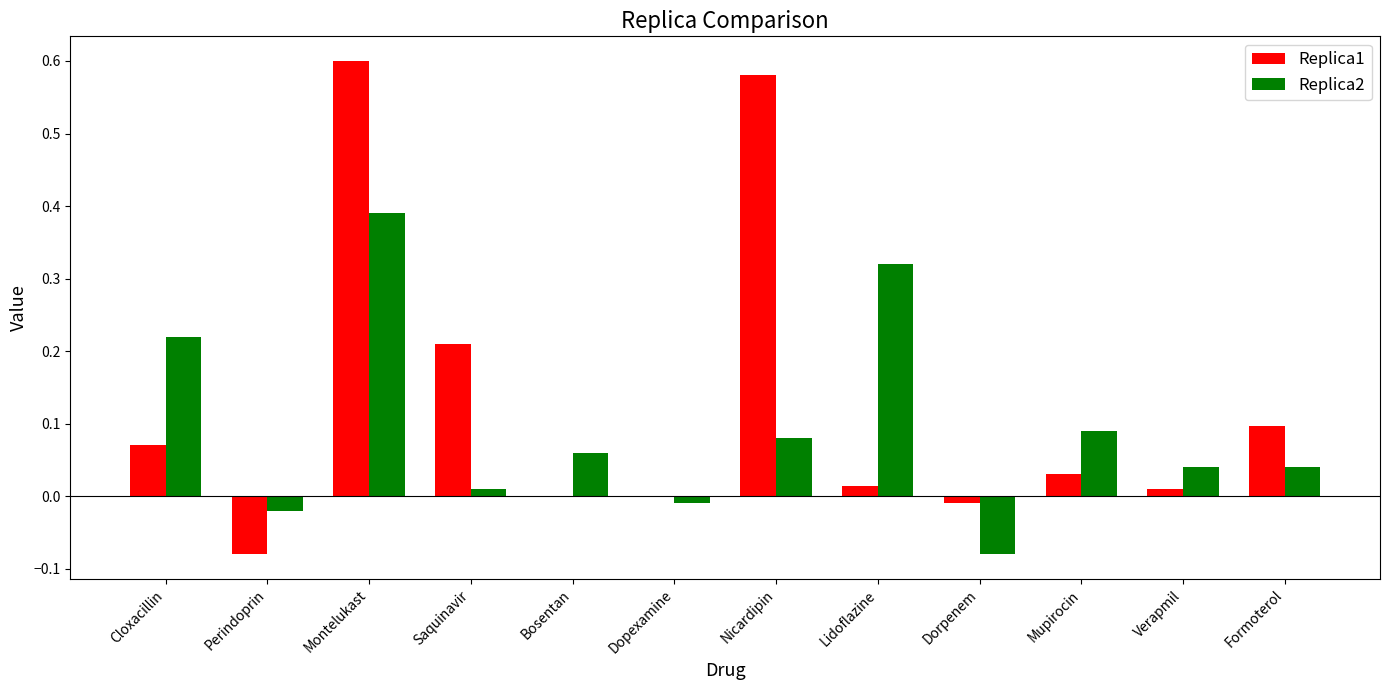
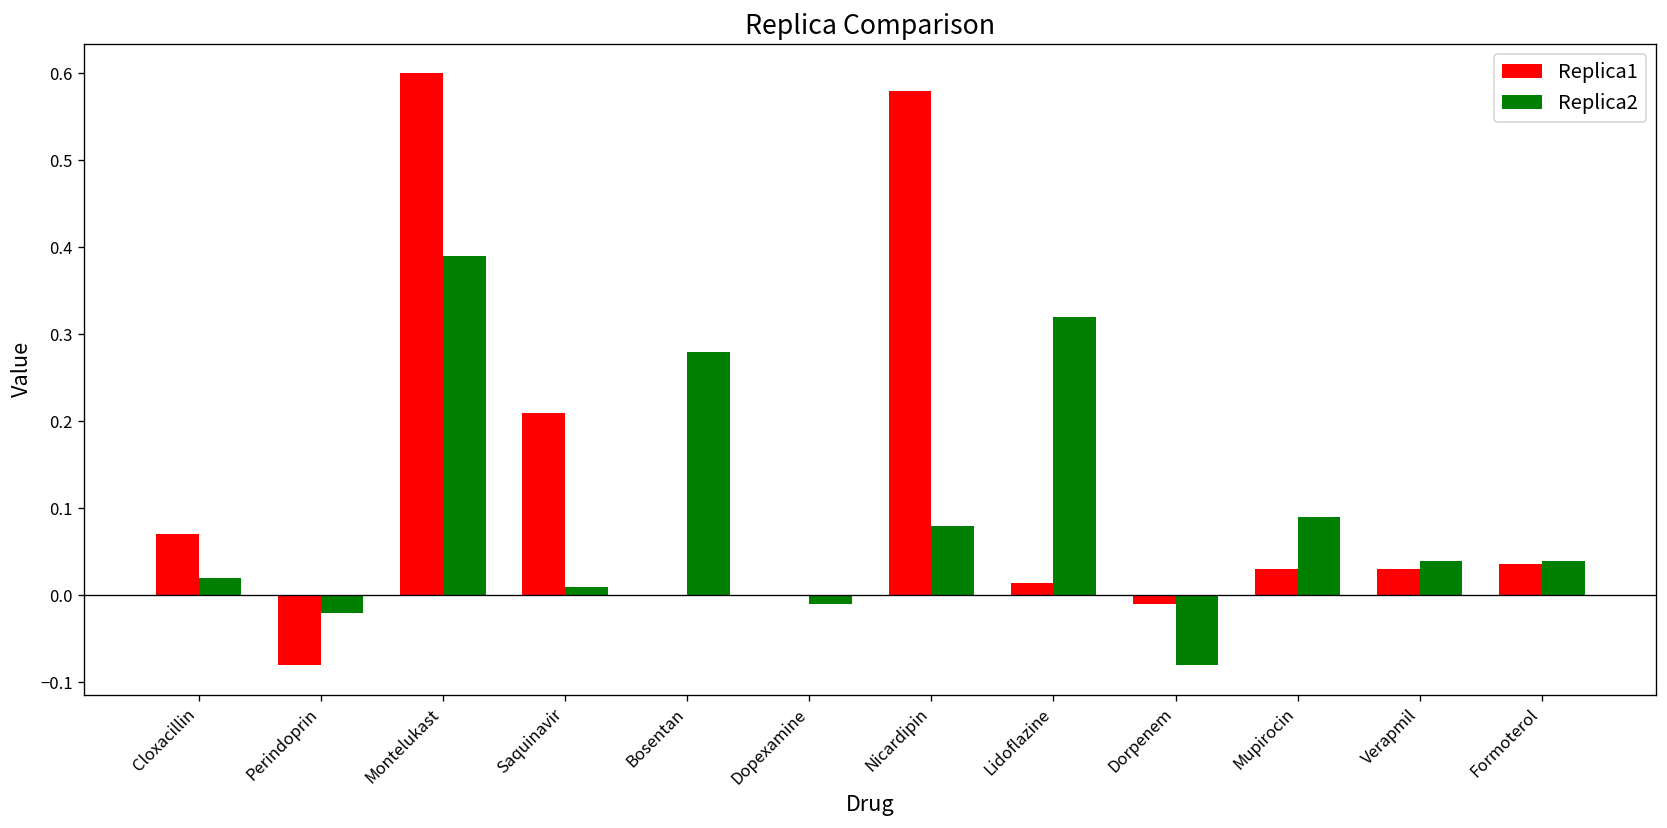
  {
    "Replica1": {
      "Cloxacillin": 0.07,
      "Perindoprin": -0.08,
      "Montelukast": 0.60,
      "Saquinavir": 0.21,
      "Bosentan": 0.00,
      "Dopexamine": 0.00,
      "Nicardipin": 0.58,
      "Lidoflazine": 0.01,
      "Dorpenem": -0.01,
      "Mupirocin": 0.03,
-     "Verapmil": 0.01,
-     "Formoterol": 0.10
+     "Verapmil": 0.03,
+     "Formoterol": 0.04
    },
    "Replica2": {
-     "Cloxacillin": 0.22,
+     "Cloxacillin": 0.02,
      "Perindoprin": -0.02,
      "Montelukast": 0.39,
      "Saquinavir": 0.01,
-     "Bosentan": 0.06,
+     "Bosentan": 0.28,
      "Dopexamine": -0.01,
      "Nicardipin": 0.08,
      "Lidoflazine": 0.32,
      "Dorpenem": -0.08,
      "Mupirocin": 0.09,
      "Verapmil": 0.04,
      "Formoterol": 0.04
    }
  }
